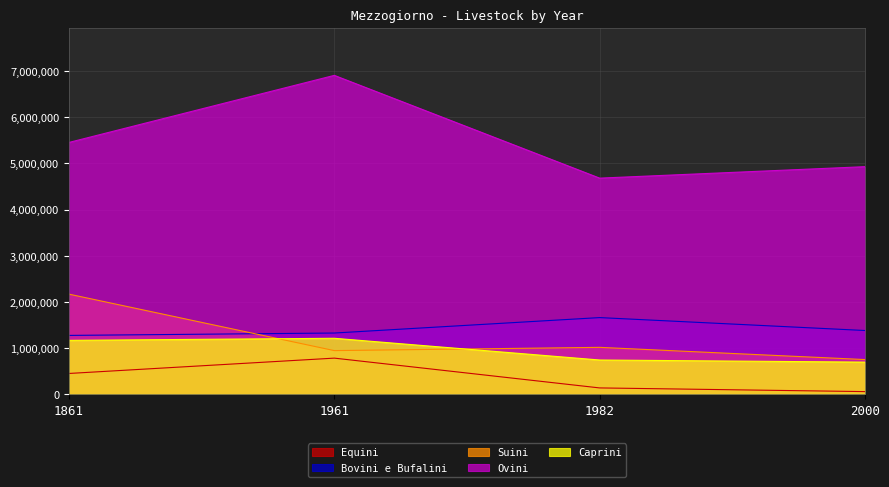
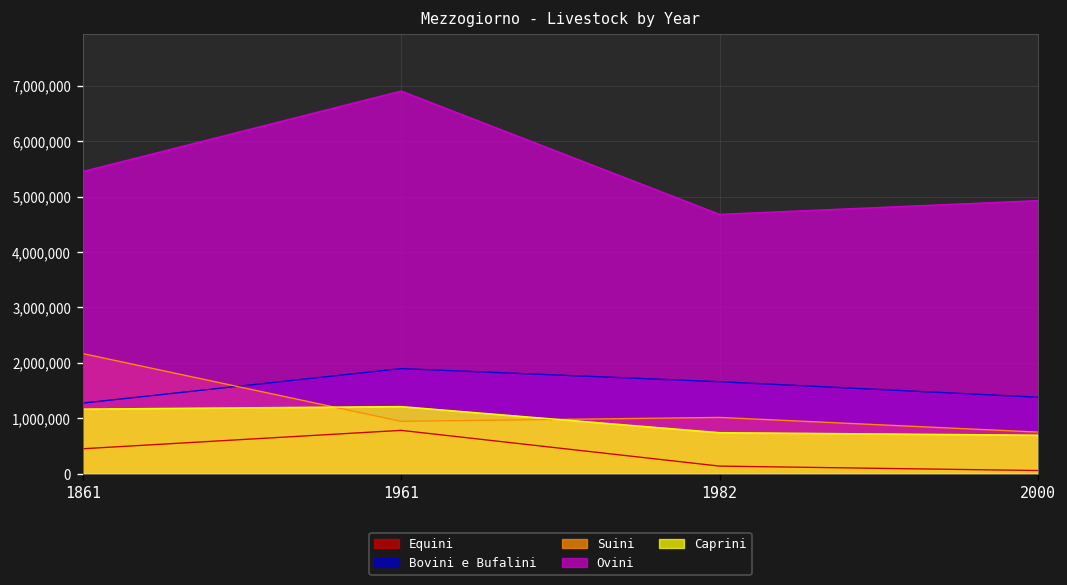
  {
    "Equini": {
      "1861": "500,000",
      "1961": "800,000",
      "1982": "100,000",
      "2000": "100,000"
    },
    "Bovini e Bufalini": {
      "1861": "1,300,000",
-     "1961": "1,300,000",
+     "1961": "1,900,000",
      "1982": "1,700,000",
      "2000": "1,400,000"
    },
    "Suini": {
      "1861": "2,200,000",
      "1961": "900,000",
      "1982": "1,000,000"
    },
    "Ovini": {
      "1861": "5,500,000",
      "1961": "6,900,000",
      "1982": "4,700,000",
      "2000": "4,900,000"
    },
    "Caprini": {
      "1861": "1,200,000",
      "1961": "1,200,000",
      "1982": "700,000"
    }
  }
